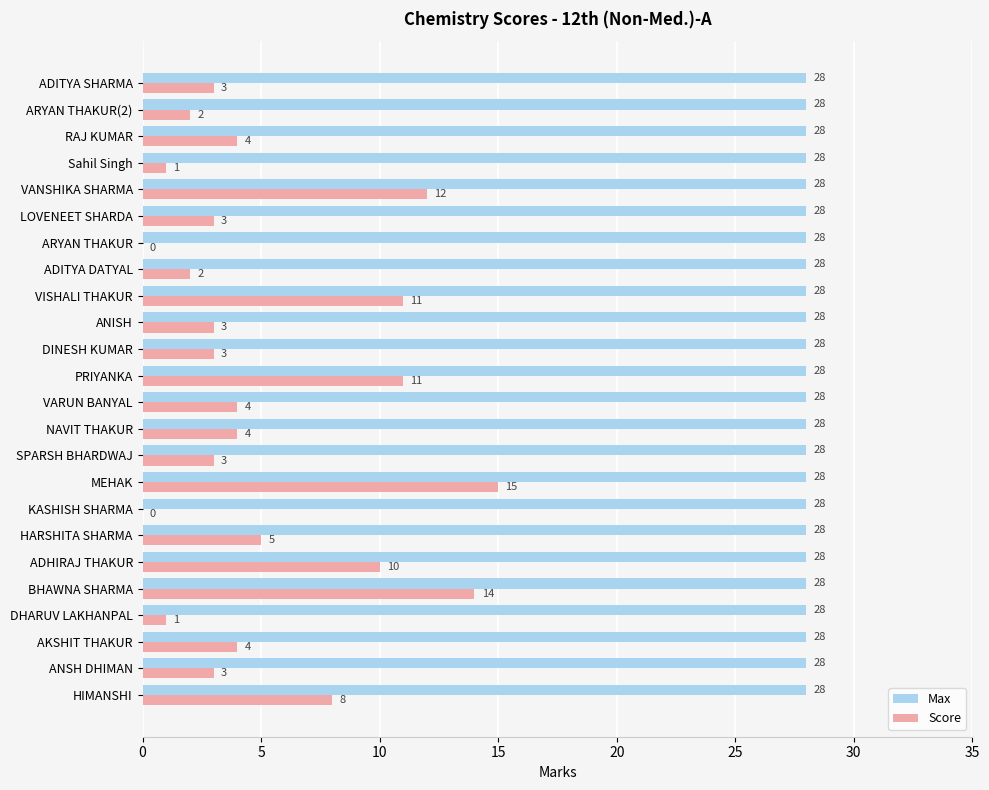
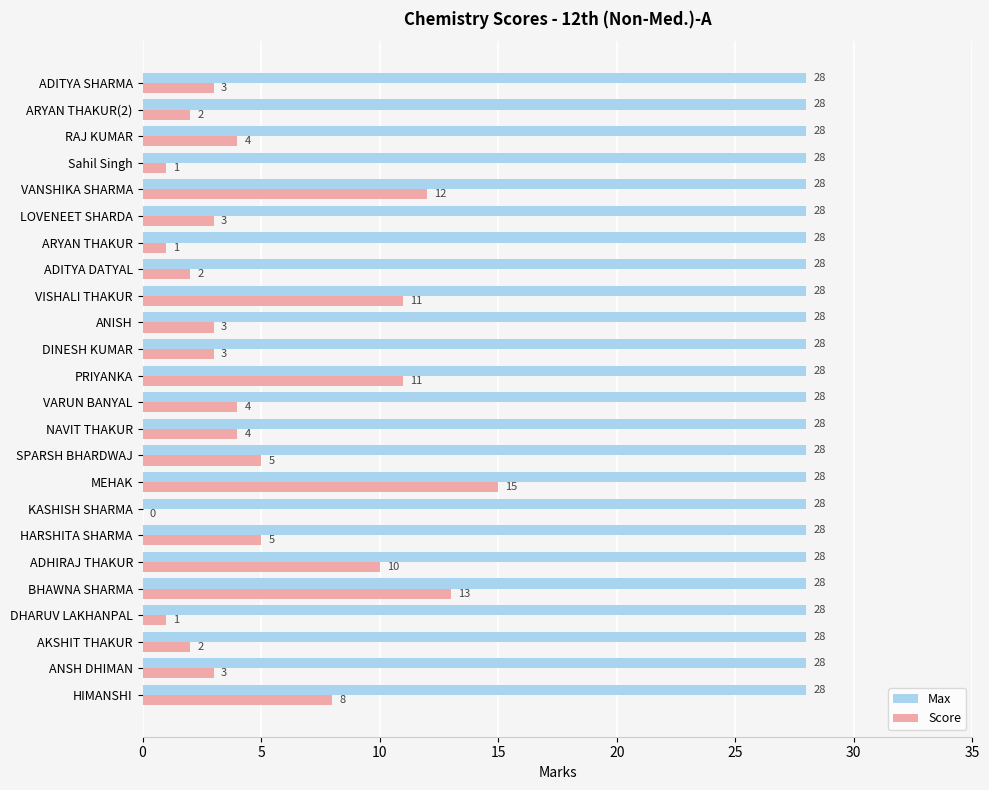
  {
    "Max": {
      "ADITYA SHARMA": 28,
      "ARYAN THAKUR(2)": 28,
      "RAJ KUMAR": 28,
      "Sahil Singh": 28,
      "VANSHIKA SHARMA": 28,
      "LOVENEET SHARDA": 28,
      "ARYAN THAKUR": 28,
      "ADITYA DATYAL": 28,
      "VISHALI THAKUR": 28,
      "ANISH": 28,
      "DINESH KUMAR": 28,
      "PRIYANKA": 28,
      "VARUN BANYAL": 28,
      "NAVIT THAKUR": 28,
      "SPARSH BHARDWAJ": 28,
      "MEHAK": 28,
      "KASHISH SHARMA": 28,
      "HARSHITA SHARMA": 28,
      "ADHIRAJ THAKUR": 28,
      "BHAWNA SHARMA": 28,
      "DHARUV LAKHANPAL": 28,
      "AKSHIT THAKUR": 28,
      "ANSH DHIMAN": 28,
      "HIMANSHI": 28
    },
    "Score": {
      "ADITYA SHARMA": 3,
      "ARYAN THAKUR(2)": 2,
      "RAJ KUMAR": 4,
      "Sahil Singh": 1,
      "VANSHIKA SHARMA": 12,
      "LOVENEET SHARDA": 3,
-     "ARYAN THAKUR": 0,
+     "ARYAN THAKUR": 1,
      "ADITYA DATYAL": 2,
      "VISHALI THAKUR": 11,
      "ANISH": 3,
      "DINESH KUMAR": 3,
      "PRIYANKA": 11,
      "VARUN BANYAL": 4,
      "NAVIT THAKUR": 4,
-     "SPARSH BHARDWAJ": 3,
+     "SPARSH BHARDWAJ": 5,
      "MEHAK": 15,
      "KASHISH SHARMA": 0,
      "HARSHITA SHARMA": 5,
      "ADHIRAJ THAKUR": 10,
-     "BHAWNA SHARMA": 14,
+     "BHAWNA SHARMA": 13,
      "DHARUV LAKHANPAL": 1,
-     "AKSHIT THAKUR": 4,
+     "AKSHIT THAKUR": 2,
      "ANSH DHIMAN": 3,
      "HIMANSHI": 8
    }
  }
